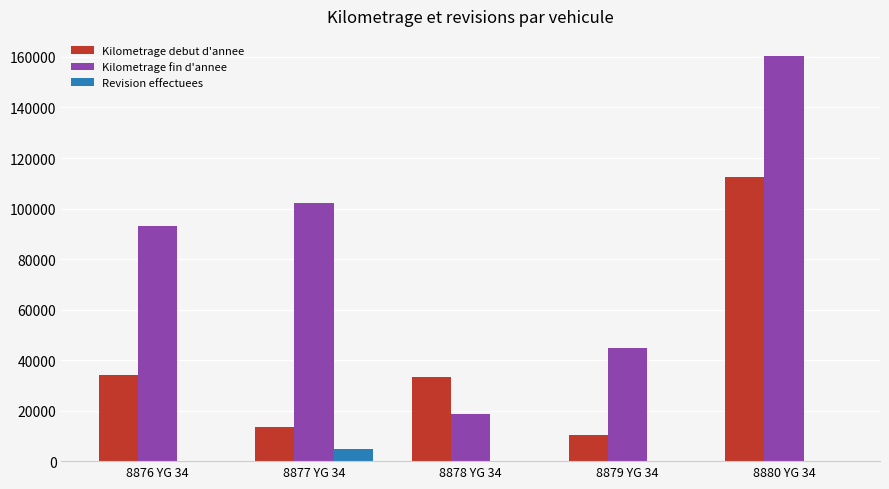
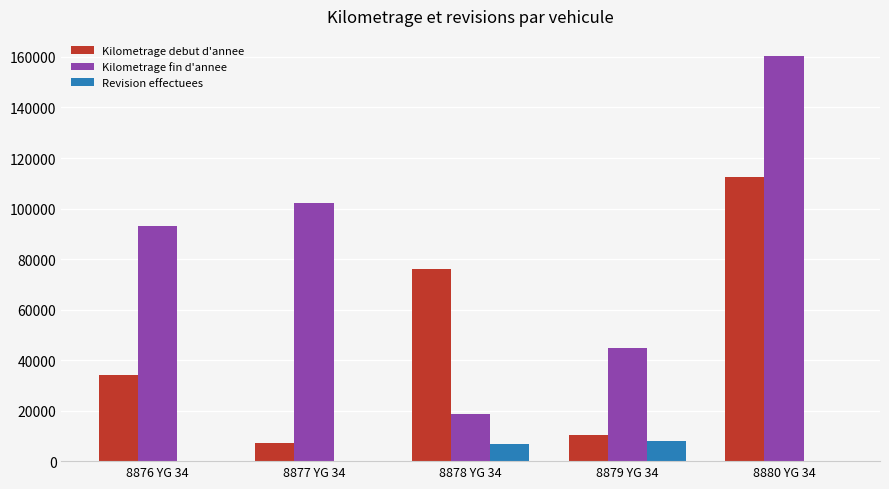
  {
    "Kilometrage debut d'annee": {
      "8876 YG 34": 34000,
-     "8877 YG 34": 14000,
-     "8878 YG 34": 33000,
+     "8877 YG 34": 7000,
+     "8878 YG 34": 76000,
      "8879 YG 34": 10000,
      "8880 YG 34": 113000
    },
    "Kilometrage fin d'annee": {
      "8876 YG 34": 93000,
      "8877 YG 34": 102000,
      "8878 YG 34": 19000,
      "8879 YG 34": 45000,
      "8880 YG 34": 160000
    },
    "Revision effectuees": {
-     "8877 YG 34": 5000,
-     "8878 YG 34": 0,
-     "8879 YG 34": 0
+     "8877 YG 34": 0,
+     "8878 YG 34": 7000,
+     "8879 YG 34": 8000
    }
  }
